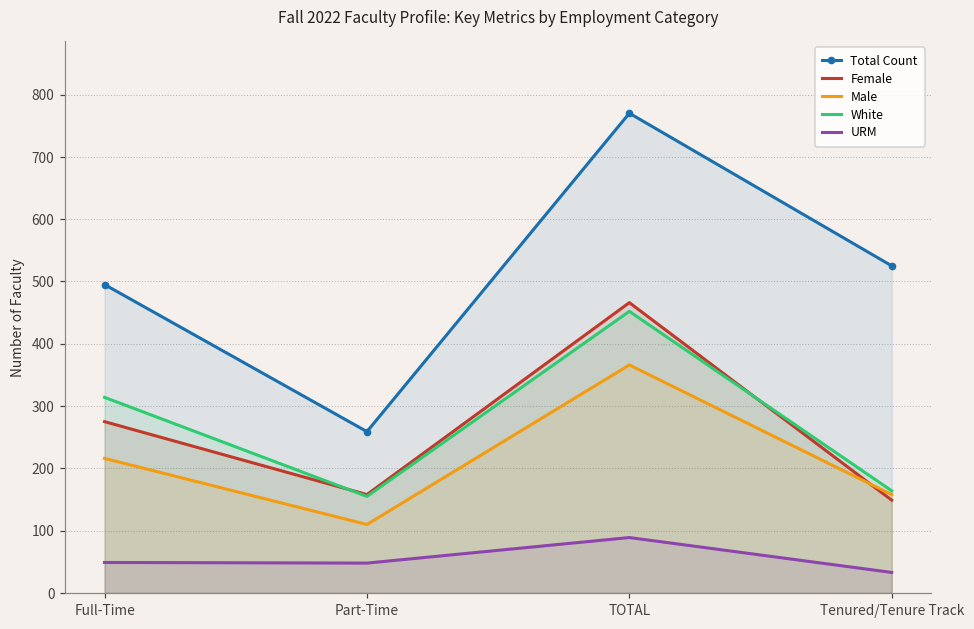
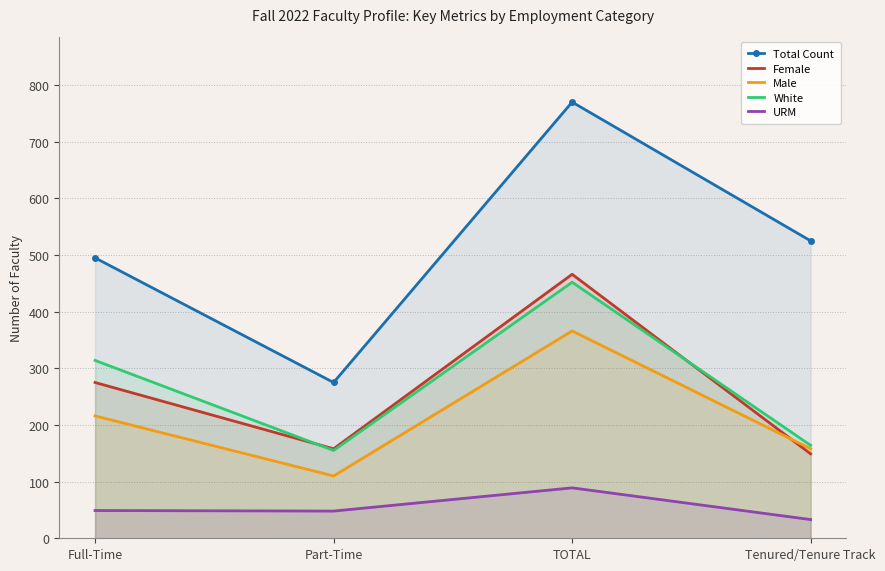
  {
    "Total Count": {
      "Full-Time": 500,
-     "Part-Time": 260,
+     "Part-Time": 280,
      "TOTAL": 770,
      "Tenured/Tenure Track": 530
    },
    "Female": {
      "Full-Time": 280,
      "TOTAL": 470,
      "Tenured/Tenure Track": 150
    },
    "Male": {
      "Full-Time": 220,
      "Part-Time": 110,
      "TOTAL": 370,
      "Tenured/Tenure Track": 160
    },
    "White": {
      "Full-Time": 310,
      "TOTAL": 450,
      "Tenured/Tenure Track": 160
    },
    "URM": {
      "Full-Time": 50,
      "Part-Time": 50,
      "TOTAL": 90,
      "Tenured/Tenure Track": 30
    }
  }
